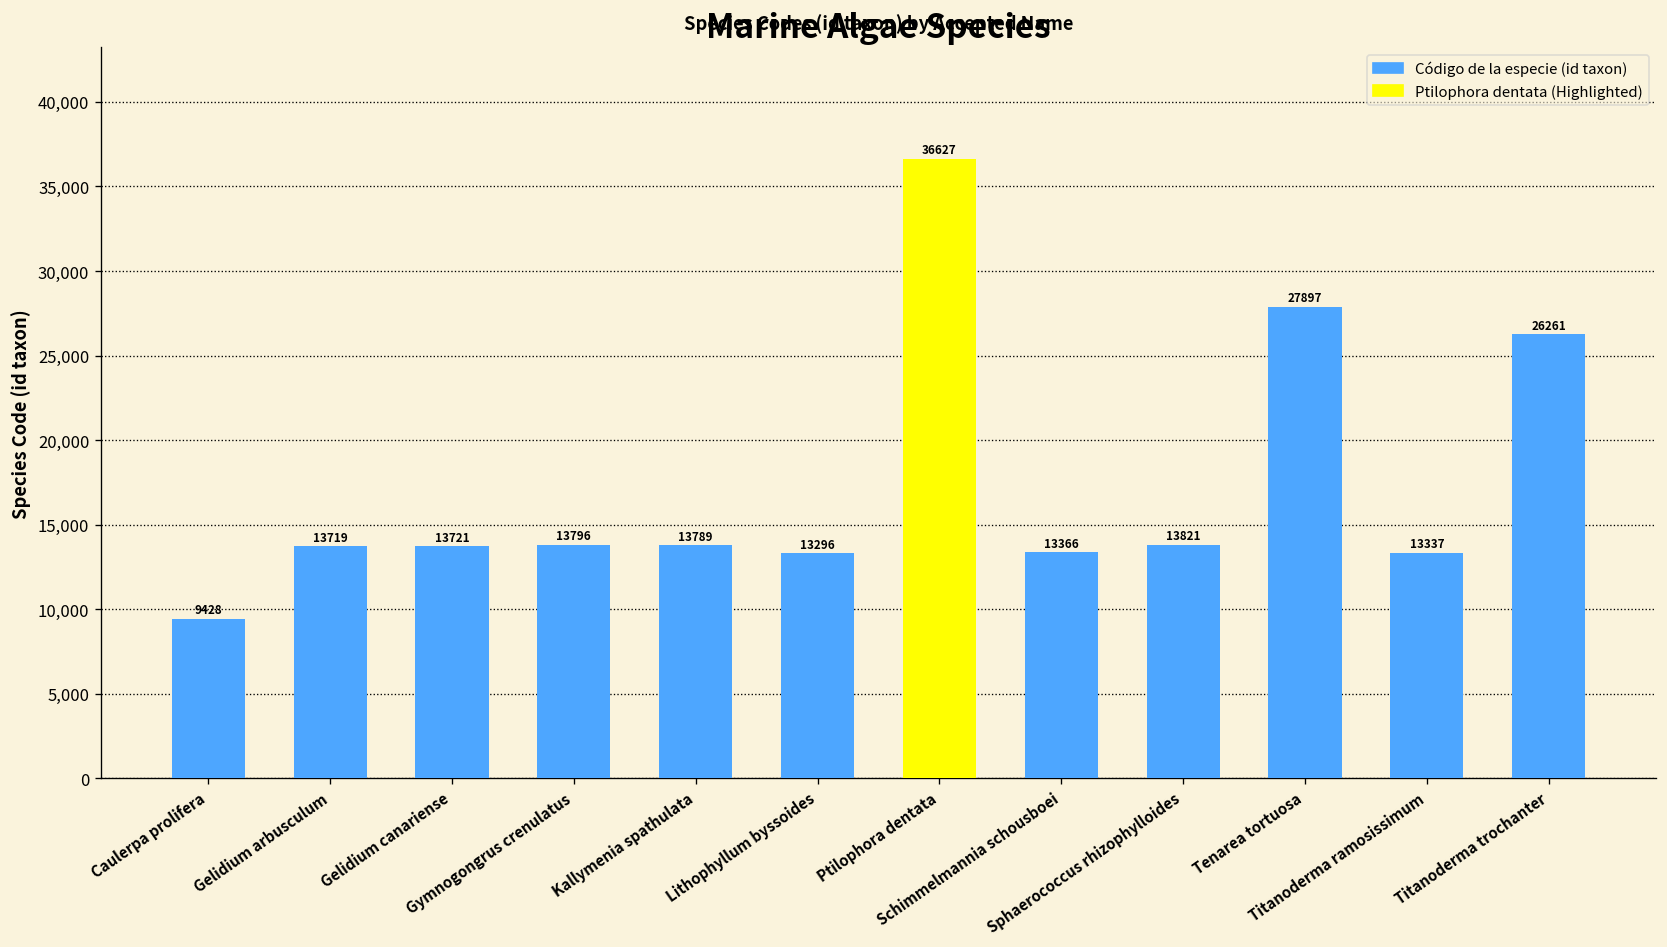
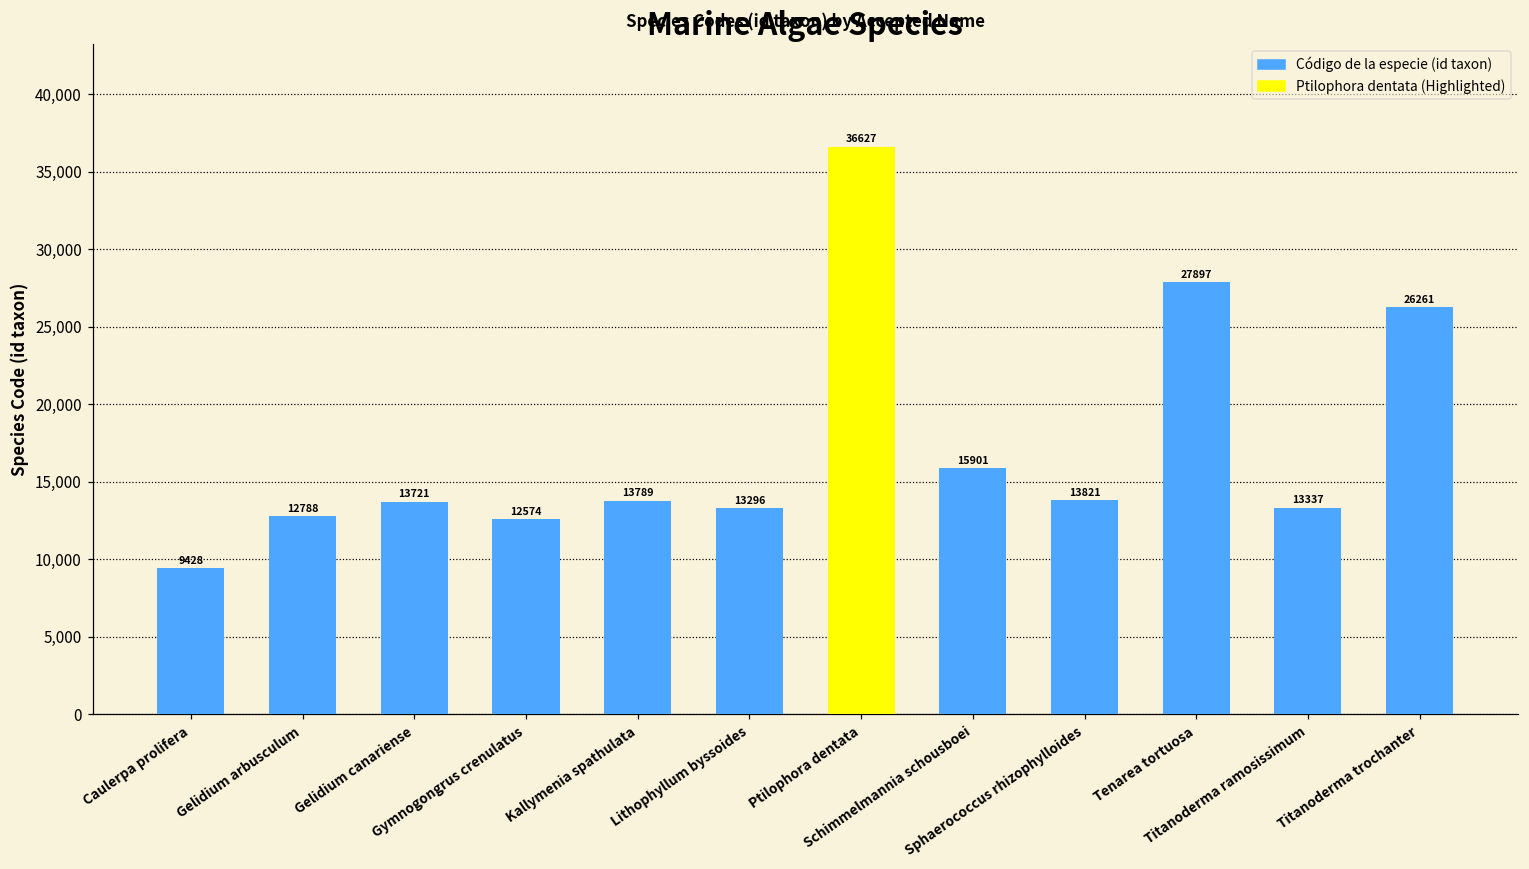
  {
    "Caulerpa prolifera": 9428,
-   "Gelidium arbusculum": 13719,
+   "Gelidium arbusculum": 12788,
    "Gelidium canariense": 13721,
-   "Gymnogongrus crenulatus": 13796,
+   "Gymnogongrus crenulatus": 12574,
    "Kallymenia spathulata": 13789,
    "Lithophyllum byssoides": 13296,
    "Ptilophora dentata": 36627,
-   "Schimmelmannia schousboei": 13366,
+   "Schimmelmannia schousboei": 15901,
    "Sphaerococcus rhizophylloides": 13821,
    "Tenarea tortuosa": 27897,
    "Titanoderma ramosissimum": 13337,
    "Titanoderma trochanter": 26261
  }
